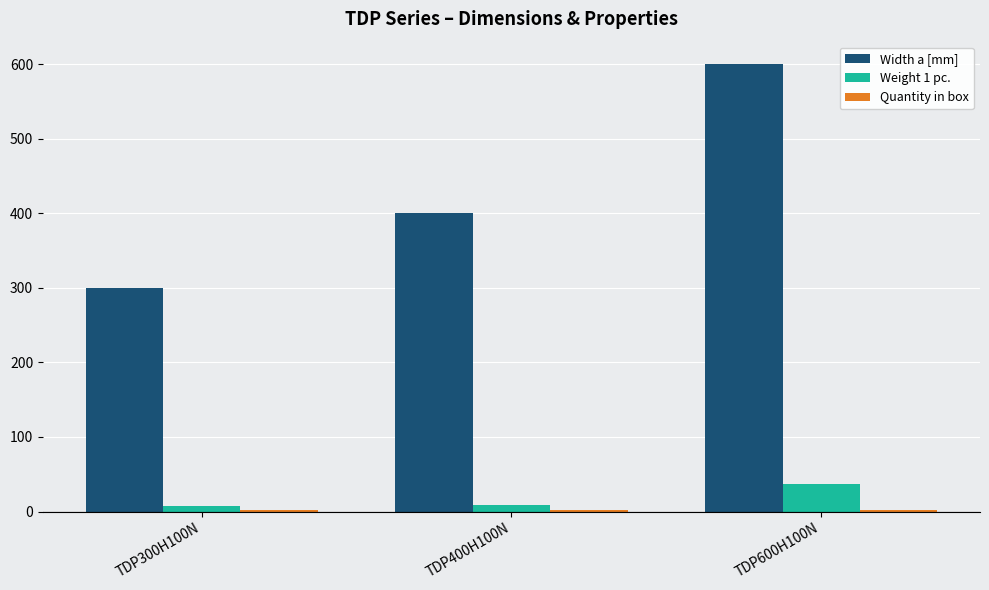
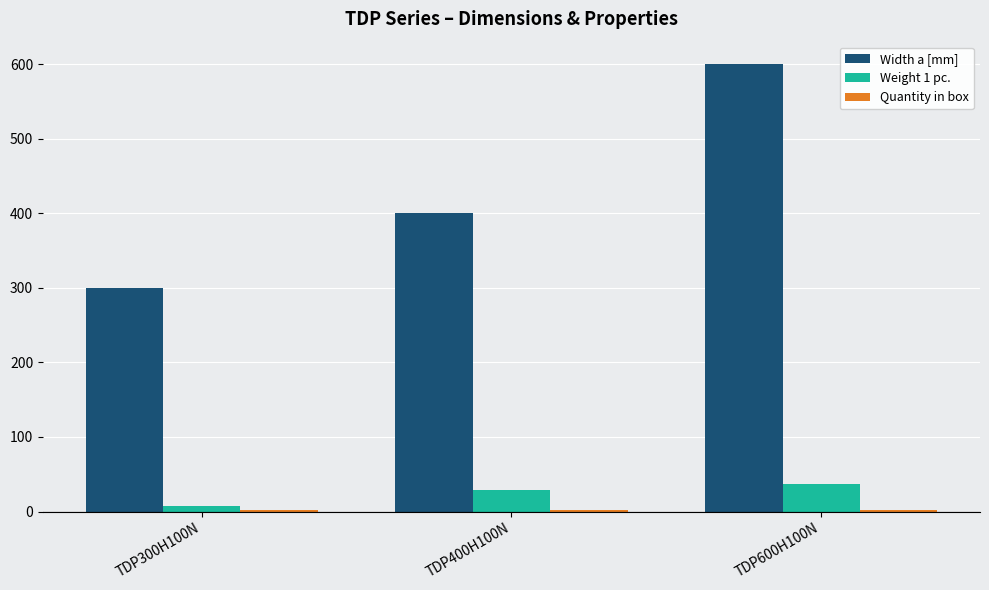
  {
    "Width a [mm]": {
      "TDP300H100N": 300,
      "TDP400H100N": 400,
      "TDP600H100N": 600
    },
    "Weight 1 pc.": {
      "TDP300H100N": 10,
-     "TDP400H100N": 10,
+     "TDP400H100N": 30,
      "TDP600H100N": 40
    }
  }
